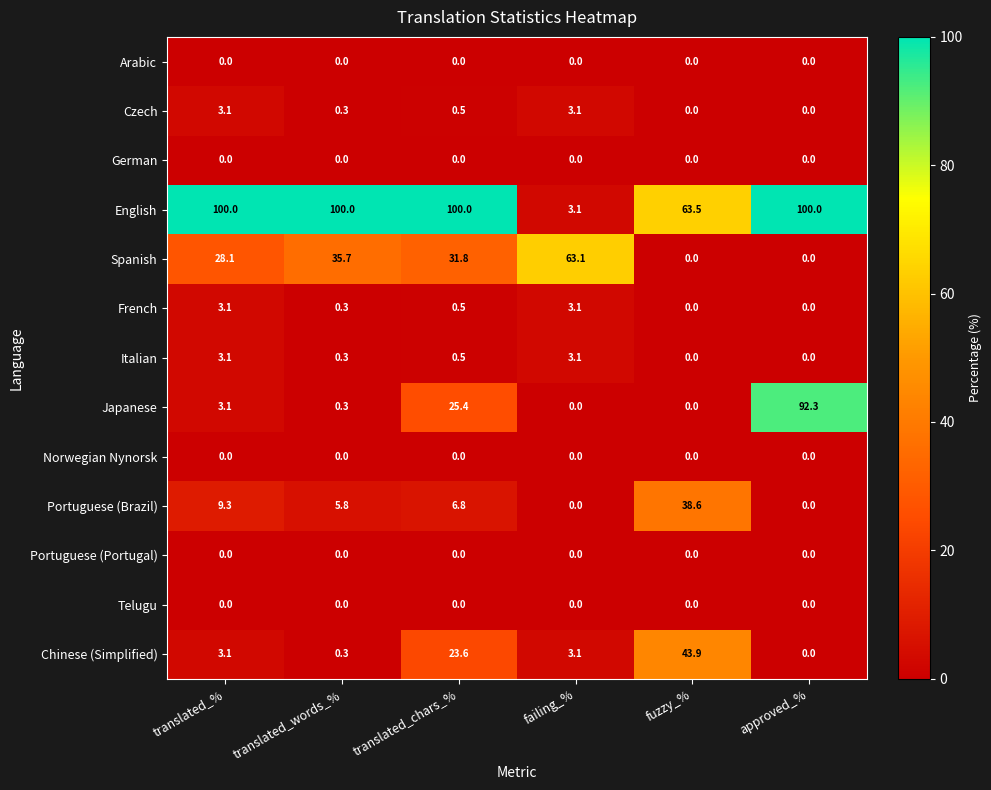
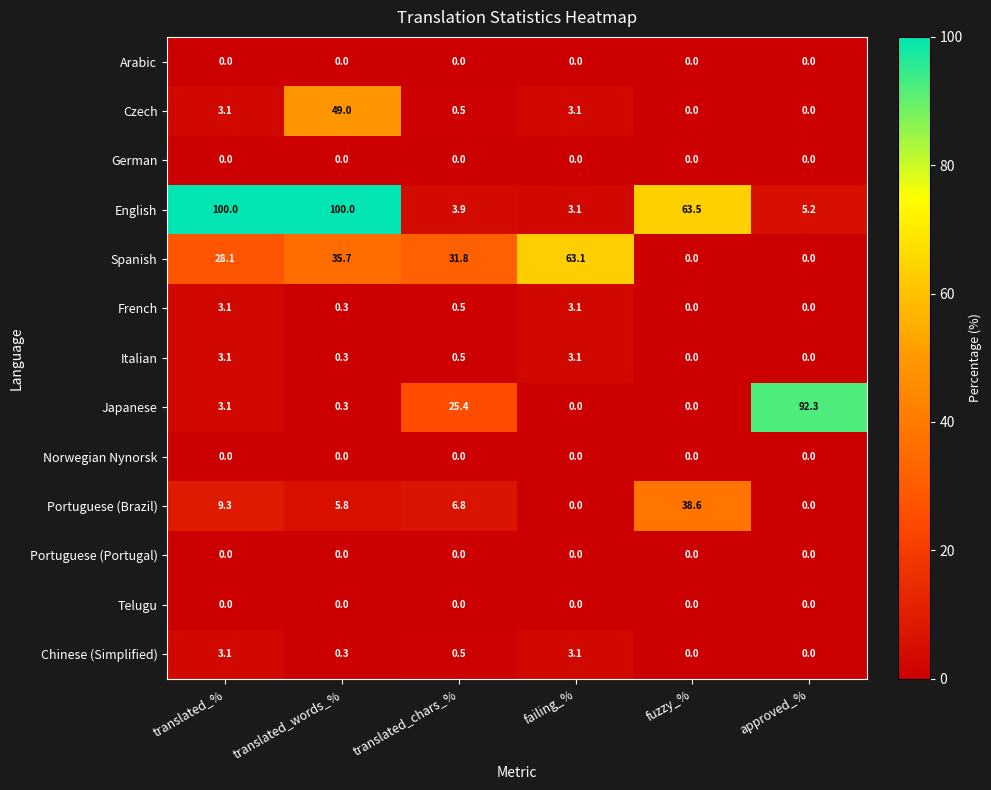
  {
    "Arabic": {
      "translated_%": 0.0,
      "translated_words_%": 0.0,
      "translated_chars_%": 0.0,
      "failing_%": 0.0,
      "fuzzy_%": 0.0,
      "approved_%": 0.0
    },
    "Czech": {
      "translated_%": 3.1,
-     "translated_words_%": 0.3,
+     "translated_words_%": 49.0,
      "translated_chars_%": 0.5,
      "failing_%": 3.1,
      "fuzzy_%": 0.0,
      "approved_%": 0.0
    },
    "German": {
      "translated_%": 0.0,
      "translated_words_%": 0.0,
      "translated_chars_%": 0.0,
      "failing_%": 0.0,
      "fuzzy_%": 0.0,
      "approved_%": 0.0
    },
    "English": {
      "translated_%": 100.0,
      "translated_words_%": 100.0,
-     "translated_chars_%": 100.0,
+     "translated_chars_%": 3.9,
      "failing_%": 3.1,
      "fuzzy_%": 63.5,
-     "approved_%": 100.0
+     "approved_%": 5.2
    },
    "Spanish": {
      "translated_%": 28.1,
      "translated_words_%": 35.7,
      "translated_chars_%": 31.8,
      "failing_%": 63.1,
      "fuzzy_%": 0.0,
      "approved_%": 0.0
    },
    "French": {
      "translated_%": 3.1,
      "translated_words_%": 0.3,
      "translated_chars_%": 0.5,
      "failing_%": 3.1,
      "fuzzy_%": 0.0,
      "approved_%": 0.0
    },
    "Italian": {
      "translated_%": 3.1,
      "translated_words_%": 0.3,
      "translated_chars_%": 0.5,
      "failing_%": 3.1,
      "fuzzy_%": 0.0,
      "approved_%": 0.0
    },
    "Japanese": {
      "translated_%": 3.1,
      "translated_words_%": 0.3,
      "translated_chars_%": 25.4,
      "failing_%": 0.0,
      "fuzzy_%": 0.0,
      "approved_%": 92.3
    },
    "Norwegian Nynorsk": {
      "translated_%": 0.0,
      "translated_words_%": 0.0,
      "translated_chars_%": 0.0,
      "failing_%": 0.0,
      "fuzzy_%": 0.0,
      "approved_%": 0.0
    },
    "Portuguese (Brazil)": {
      "translated_%": 9.3,
      "translated_words_%": 5.8,
      "translated_chars_%": 6.8,
      "failing_%": 0.0,
      "fuzzy_%": 38.6,
      "approved_%": 0.0
    },
    "Portuguese (Portugal)": {
      "translated_%": 0.0,
      "translated_words_%": 0.0,
      "translated_chars_%": 0.0,
      "failing_%": 0.0,
      "fuzzy_%": 0.0,
      "approved_%": 0.0
    },
    "Telugu": {
      "translated_%": 0.0,
      "translated_words_%": 0.0,
      "translated_chars_%": 0.0,
      "failing_%": 0.0,
      "fuzzy_%": 0.0,
      "approved_%": 0.0
    },
    "Chinese (Simplified)": {
      "translated_%": 3.1,
      "translated_words_%": 0.3,
-     "translated_chars_%": 23.6,
+     "translated_chars_%": 0.5,
      "failing_%": 3.1,
-     "fuzzy_%": 43.9,
+     "fuzzy_%": 0.0,
      "approved_%": 0.0
    }
  }
